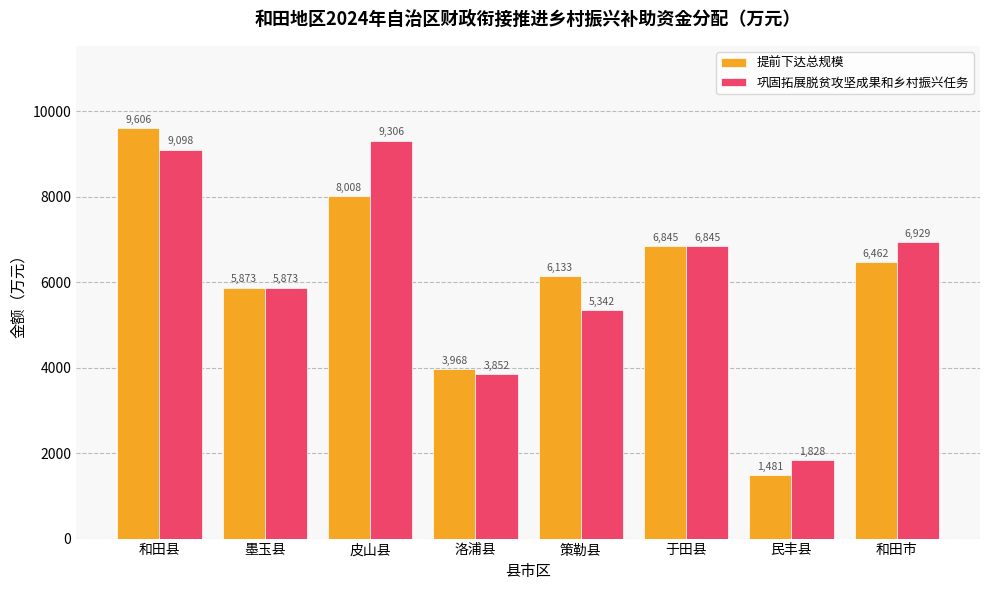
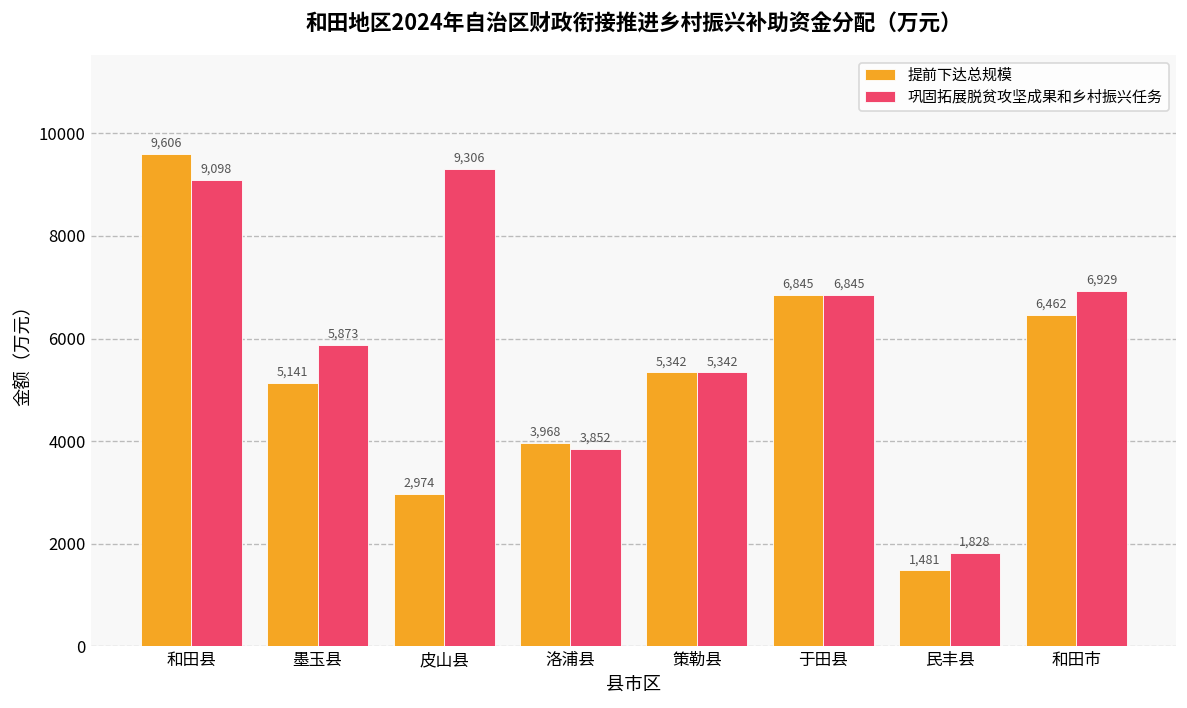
  {
    "提前下达总规模": {
      "和田县": "9,606",
-     "墨玉县": "5,873",
-     "皮山县": "8,008",
+     "墨玉县": "5,141",
+     "皮山县": "2,974",
      "洛浦县": "3,968",
-     "策勒县": "6,133",
+     "策勒县": "5,342",
      "于田县": "6,845",
      "民丰县": "1,481",
      "和田市": "6,462"
    },
    "巩固拓展脱贫攻坚成果和乡村振兴任务": {
      "和田县": "9,098",
      "墨玉县": "5,873",
      "皮山县": "9,306",
      "洛浦县": "3,852",
      "策勒县": "5,342",
      "于田县": "6,845",
      "民丰县": "1,828",
      "和田市": "6,929"
    }
  }
